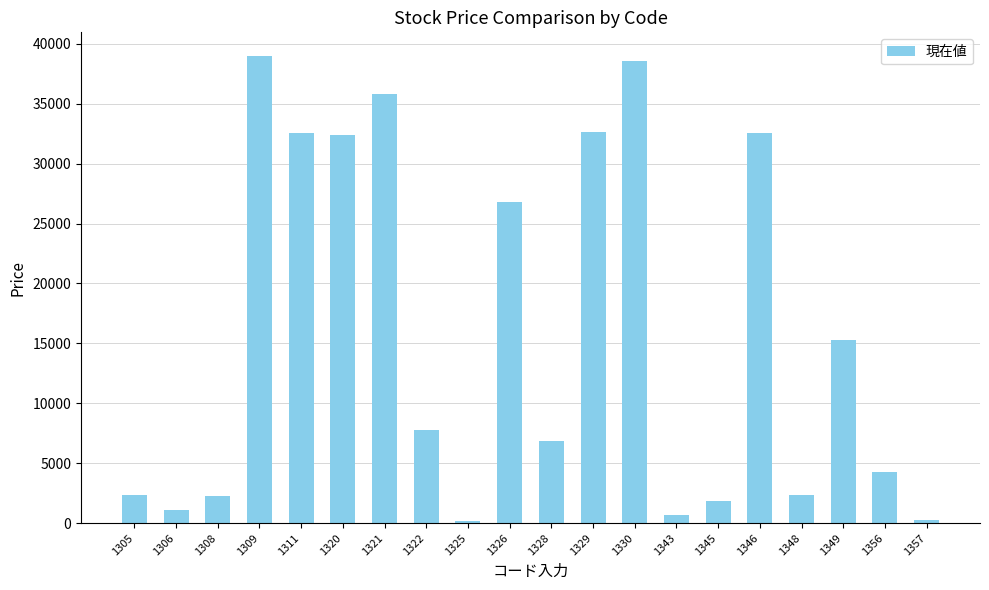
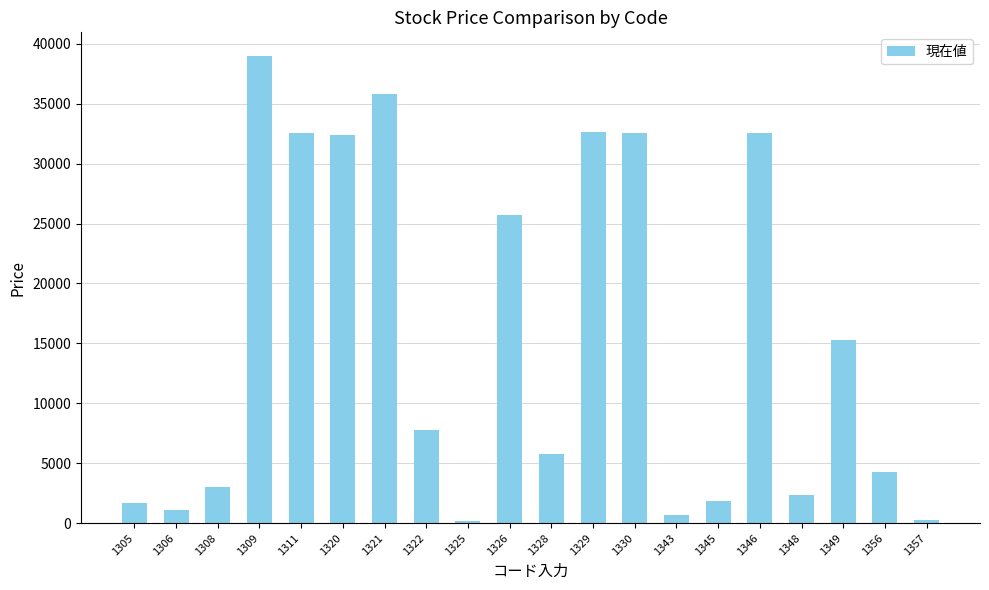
  {
-   "1305": 2400,
+   "1305": 1600,
    "1306": 1100,
-   "1308": 2300,
+   "1308": 3000,
    "1309": 39000,
    "1311": 32600,
    "1320": 32400,
    "1321": 35800,
    "1322": 7800,
    "1325": 200,
-   "1326": 26800,
-   "1328": 6900,
+   "1326": 25700,
+   "1328": 5800,
    "1329": 32600,
-   "1330": 38600,
+   "1330": 32500,
    "1343": 700,
    "1345": 1900,
    "1346": 32600,
    "1348": 2300,
    "1349": 15300,
    "1356": 4200,
    "1357": 200
  }
